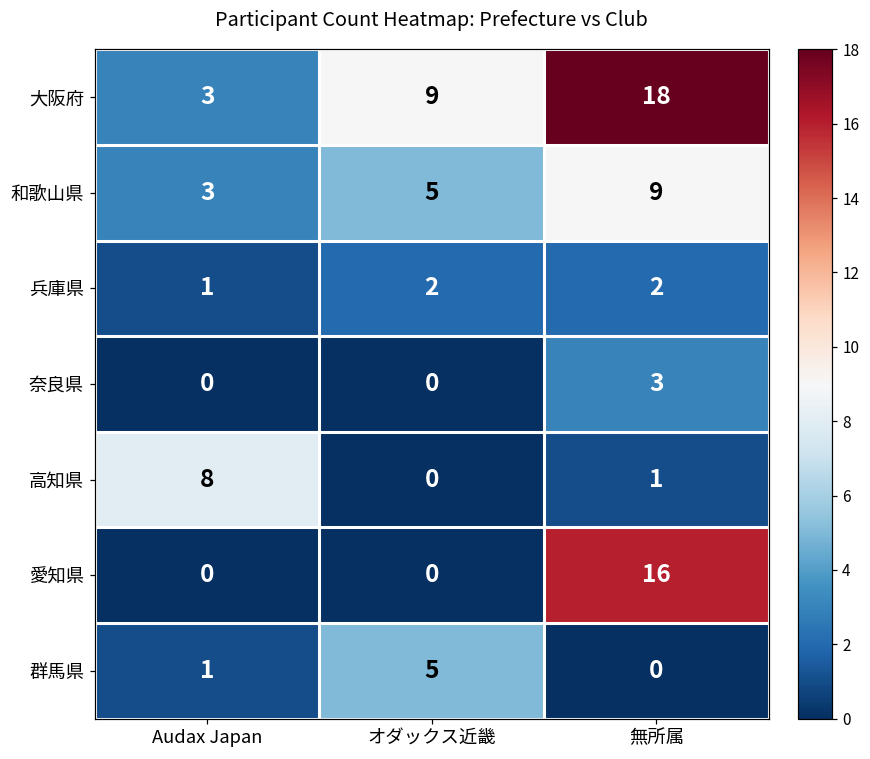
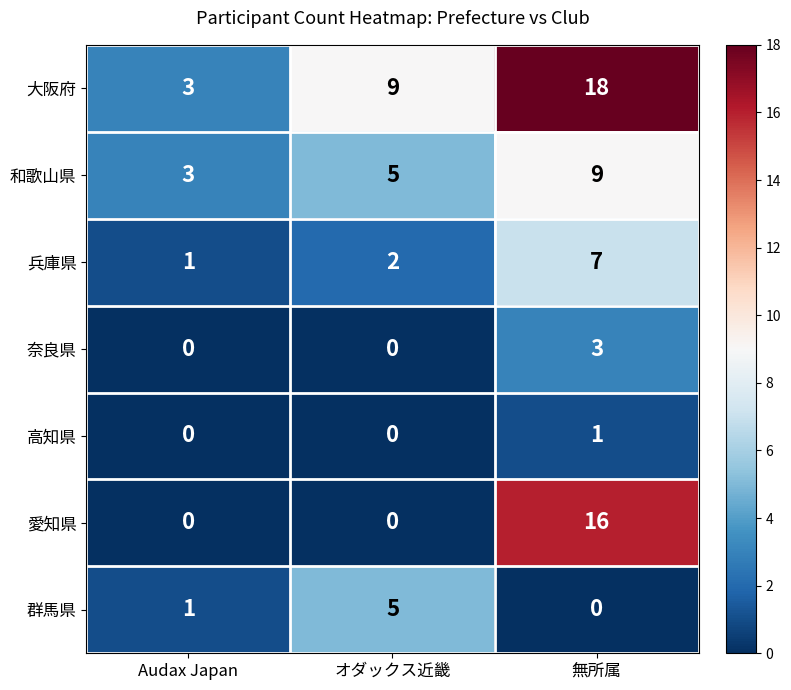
  {
    "大阪府": {
      "Audax Japan": 3,
      "オダックス近畿": 9,
      "無所属": 18
    },
    "和歌山県": {
      "Audax Japan": 3,
      "オダックス近畿": 5,
      "無所属": 9
    },
    "兵庫県": {
      "Audax Japan": 1,
      "オダックス近畿": 2,
-     "無所属": 2
+     "無所属": 7
    },
    "奈良県": {
      "Audax Japan": 0,
      "オダックス近畿": 0,
      "無所属": 3
    },
    "高知県": {
-     "Audax Japan": 8,
+     "Audax Japan": 0,
      "オダックス近畿": 0,
      "無所属": 1
    },
    "愛知県": {
      "Audax Japan": 0,
      "オダックス近畿": 0,
      "無所属": 16
    },
    "群馬県": {
      "Audax Japan": 1,
      "オダックス近畿": 5,
      "無所属": 0
    }
  }
